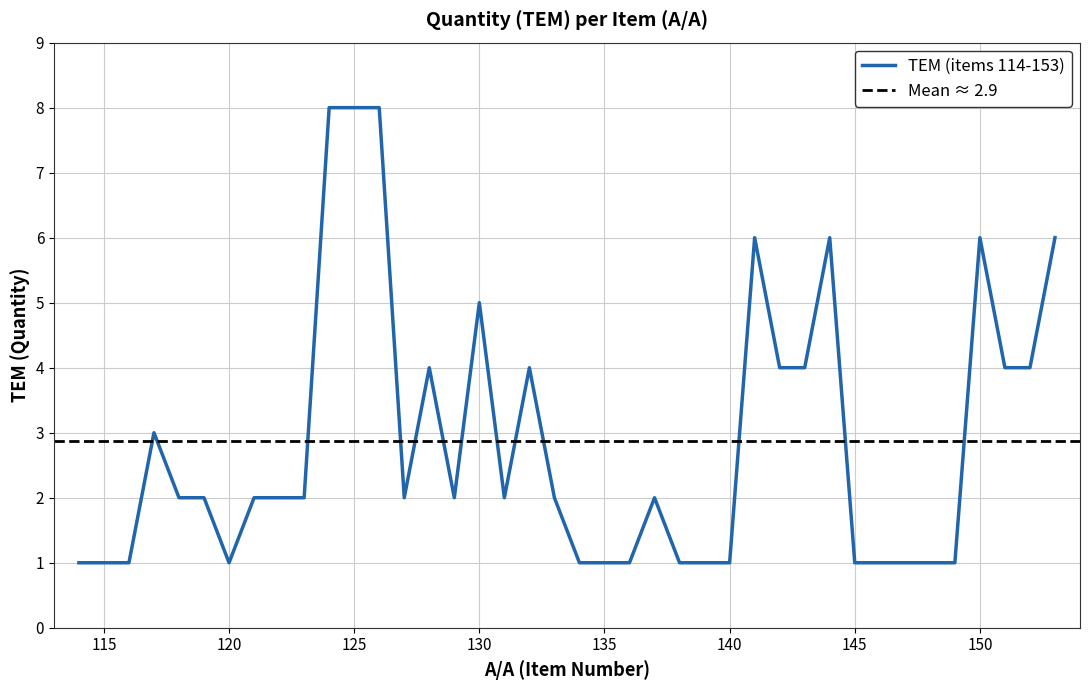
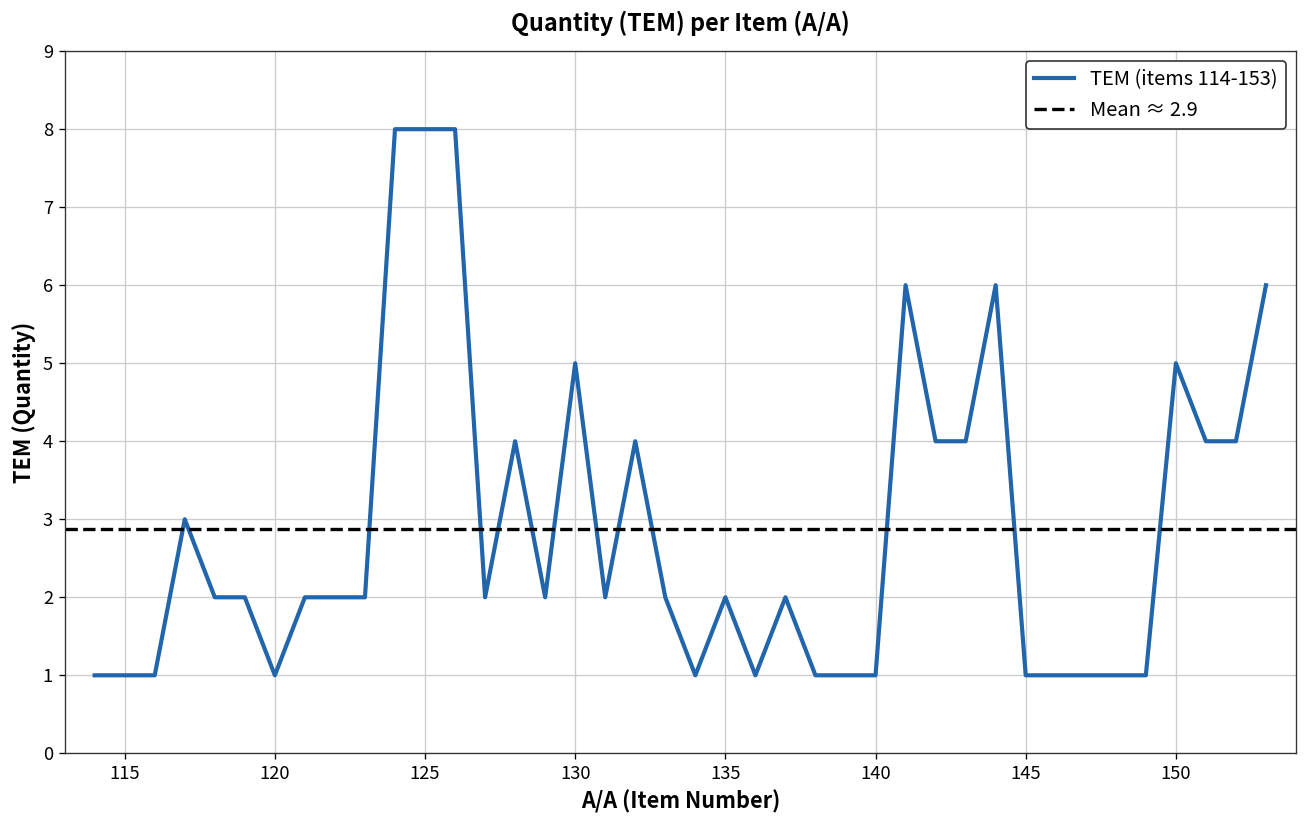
  {
    "115": 1,
    "120": 1,
    "125": 8,
    "130": 5,
-   "135": 1,
+   "135": 2,
    "140": 1,
    "145": 1,
-   "150": 6
+   "150": 5
  }
